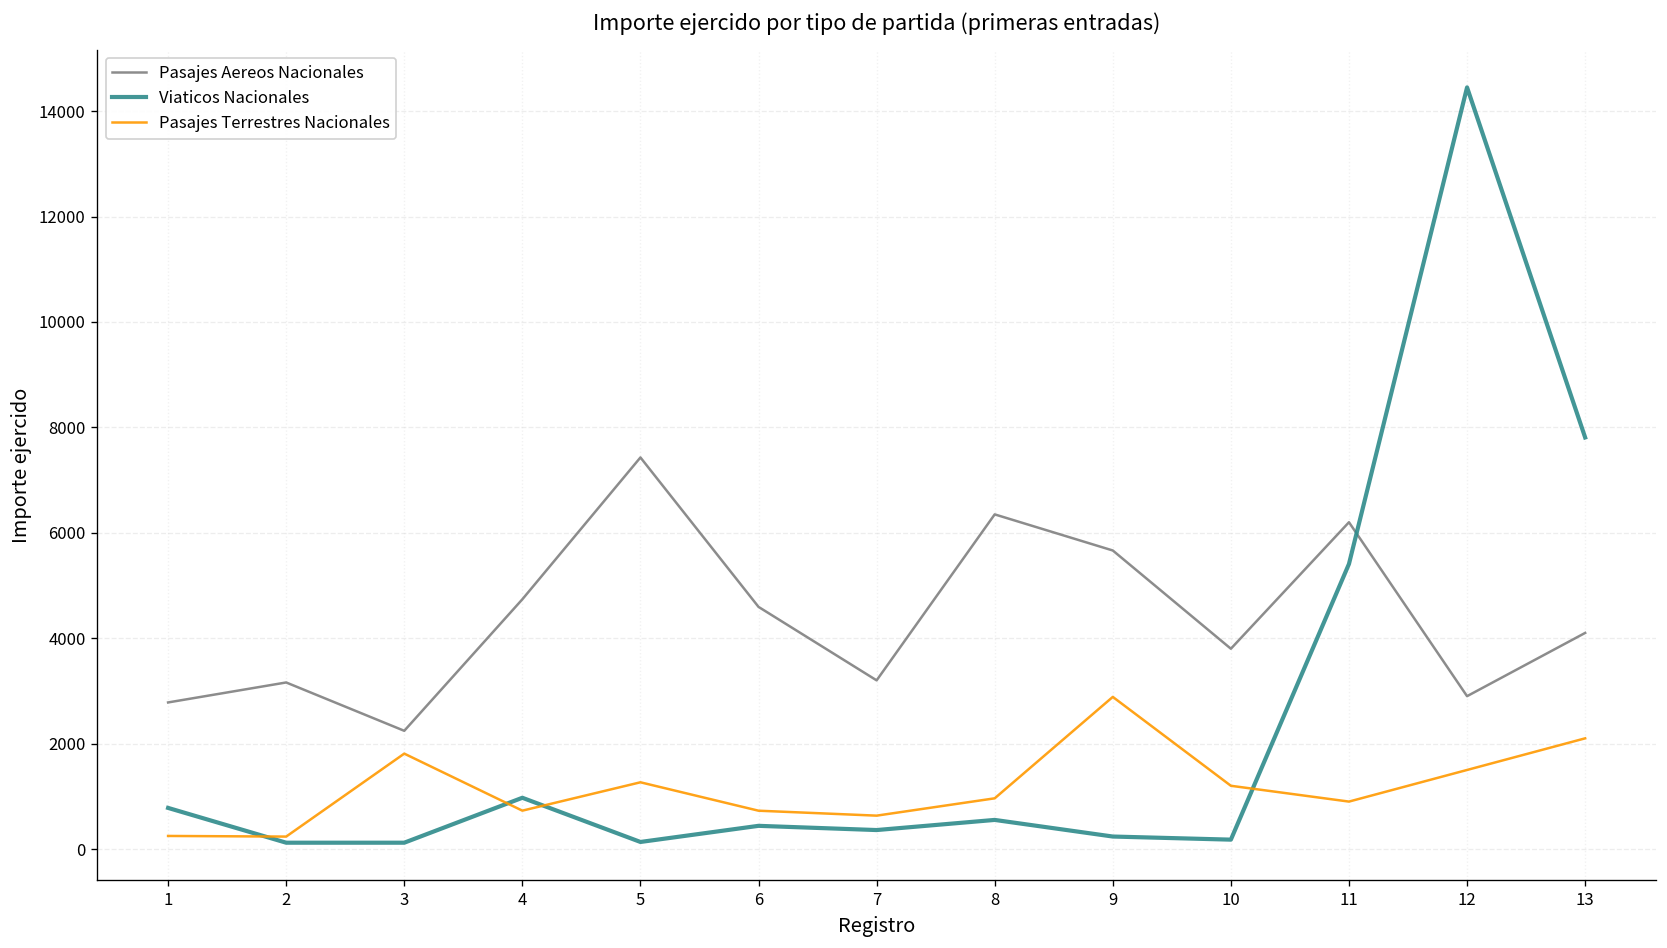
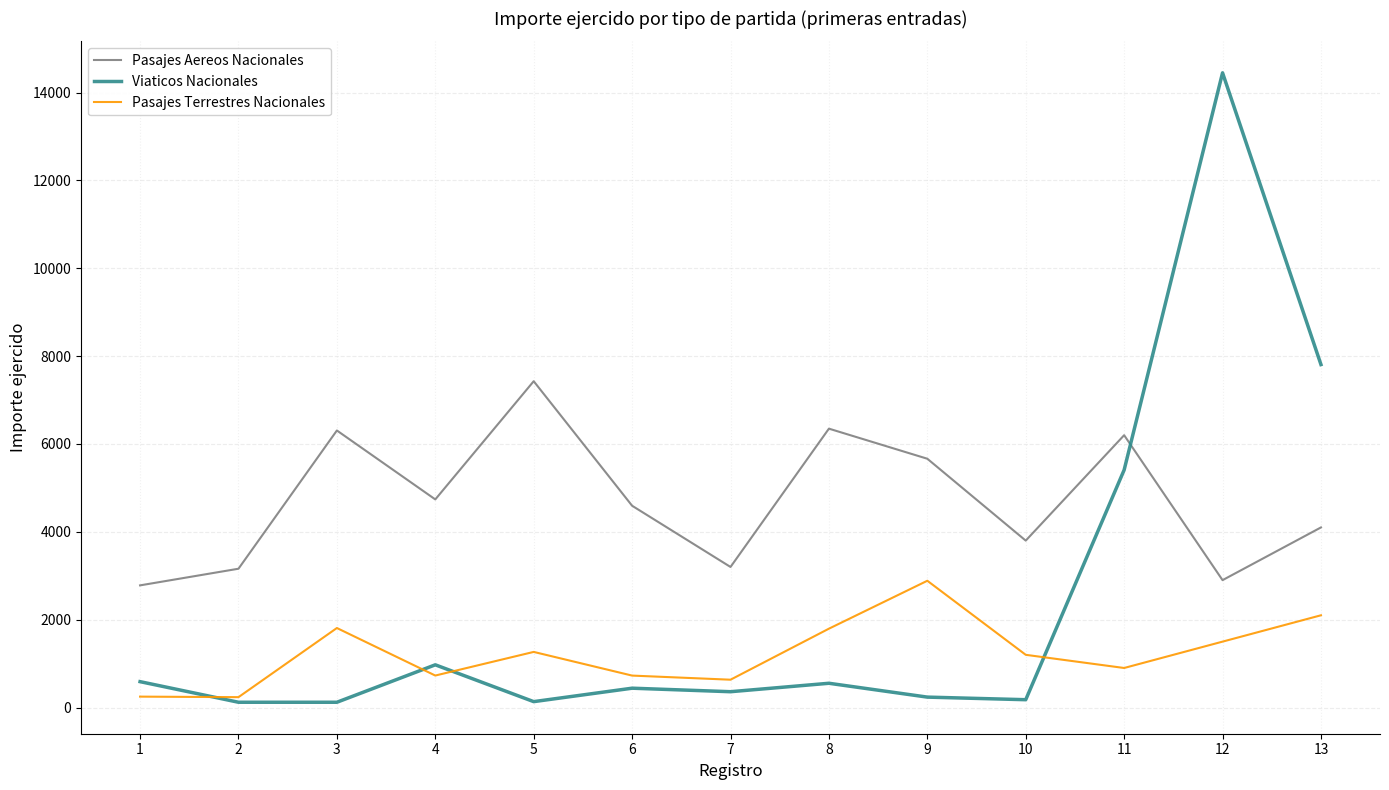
  {
    "Pasajes Aereos Nacionales": {
      "1": 2800,
      "2": 3200,
-     "3": 2200,
+     "3": 6300,
      "4": 4700,
      "5": 7400,
      "6": 4600,
      "7": 3200,
      "8": 6300,
      "9": 5700,
      "10": 3800,
      "11": 6200,
      "12": 2900,
      "13": 4100
    },
    "Viaticos Nacionales": {
-     "1": 800,
+     "1": 600,
      "2": 100,
      "3": 100,
      "4": 1000,
      "5": 100,
      "6": 400,
      "7": 400,
      "8": 600,
      "9": 200,
      "10": 200,
      "11": 5400,
      "12": 14500,
      "13": 7800
    },
    "Pasajes Terrestres Nacionales": {
      "1": 200,
      "2": 200,
      "3": 1800,
      "4": 700,
      "5": 1300,
      "6": 700,
      "7": 600,
-     "8": 1000,
+     "8": 1800,
      "9": 2900,
      "10": 1200,
      "11": 900,
      "12": 1500,
      "13": 2100
    }
  }
